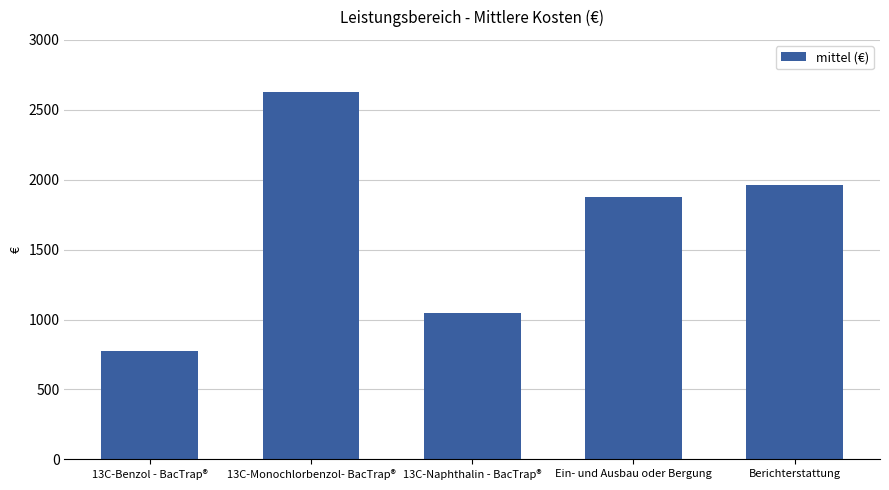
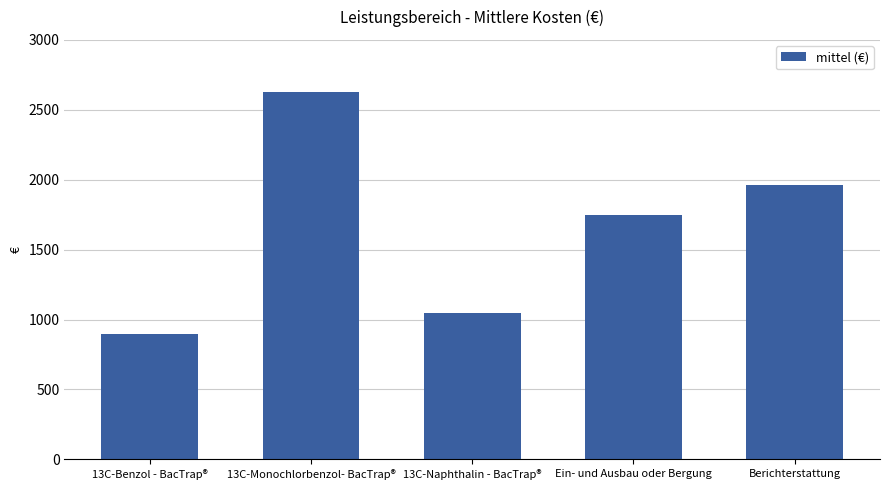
  {
-   "13C-Benzol - BacTrap®": 780,
+   "13C-Benzol - BacTrap®": 900,
    "13C-Monochlorbenzol- BacTrap®": 2630,
    "13C-Naphthalin - BacTrap®": 1050,
-   "Ein- und Ausbau oder Bergung": 1880,
+   "Ein- und Ausbau oder Bergung": 1750,
    "Berichterstattung": 1970
  }
